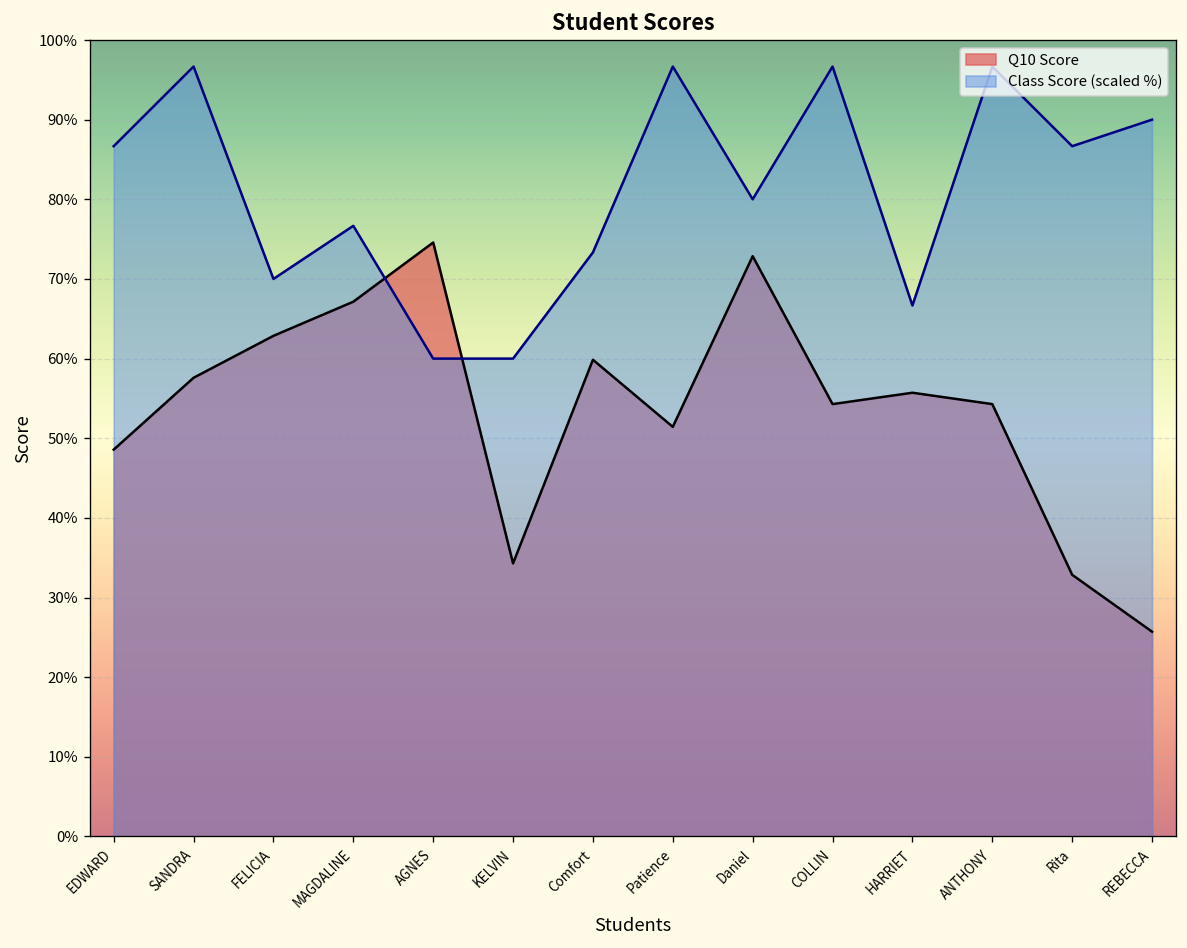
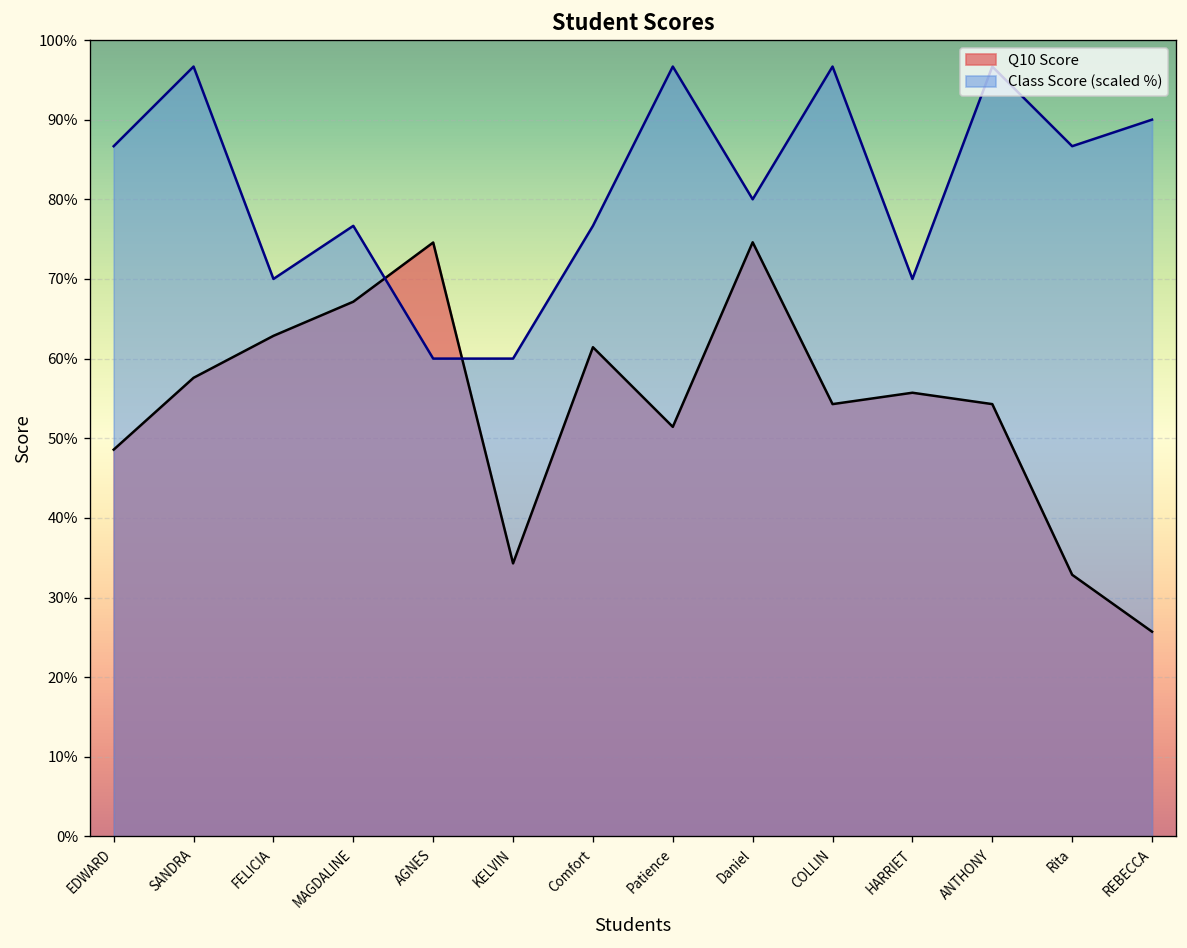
  {
    "Q10 Score": {
      "EDWARD": "49%",
      "SANDRA": "58%",
      "FELICIA": "63%",
      "MAGDALINE": "67%",
      "AGNES": "75%",
      "KELVIN": "34%",
-     "Comfort": "60%",
+     "Comfort": "61%",
      "Patience": "51%",
-     "Daniel": "73%",
+     "Daniel": "75%",
      "COLLIN": "54%",
      "HARRIET": "56%",
      "ANTHONY": "54%",
      "Rita": "33%",
      "REBECCA": "26%"
    },
    "Class Score (scaled %)": {
      "EDWARD": "87%",
      "SANDRA": "97%",
      "FELICIA": "70%",
      "MAGDALINE": "77%",
      "AGNES": "60%",
      "KELVIN": "60%",
-     "Comfort": "73%",
+     "Comfort": "77%",
      "Patience": "97%",
      "Daniel": "80%",
      "COLLIN": "97%",
-     "HARRIET": "67%",
+     "HARRIET": "70%",
      "Rita": "87%",
      "REBECCA": "90%"
    }
  }
